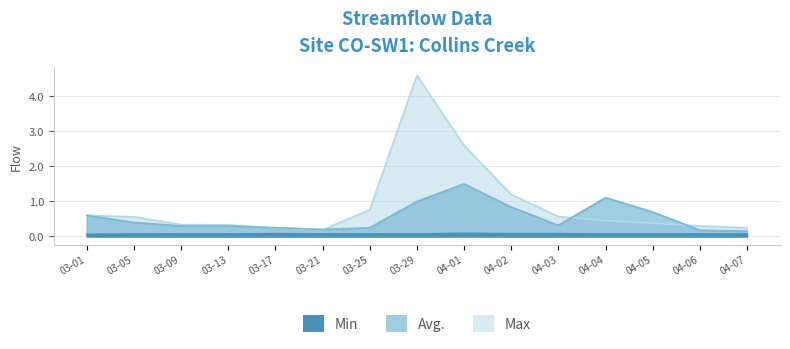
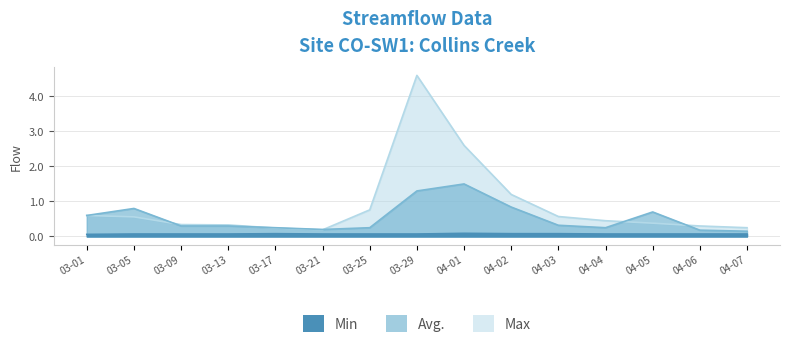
  {
    "Max": {
      "03-05": 0.6,
      "03-25": 0.8,
      "03-29": 4.6,
      "04-01": 2.6,
      "04-02": 1.2,
      "04-03": 0.6,
      "04-04": 0.5,
      "04-05": 0.4,
      "04-06": 0.3,
      "04-07": 0.3
    },
    "Avg.": {
-     "03-05": 0.4,
+     "03-05": 0.8,
      "03-25": 0.3,
-     "03-29": 1.0,
+     "03-29": 1.3,
      "04-01": 1.5,
      "04-02": 0.8,
      "04-03": 0.3,
-     "04-04": 1.1,
+     "04-04": 0.3,
      "04-05": 0.7,
      "04-06": 0.2,
      "04-07": 0.2
    },
    "Min": {
      "03-01": 0.1,
      "03-05": 0.1,
      "03-09": 0.1,
      "03-13": 0.1,
      "03-17": 0.1,
      "03-21": 0.1,
      "03-25": 0.1,
      "03-29": 0.1,
      "04-01": 0.1,
      "04-02": 0.1,
      "04-03": 0.1,
      "04-04": 0.1,
      "04-05": 0.1,
      "04-06": 0.1,
      "04-07": 0.1
    }
  }
